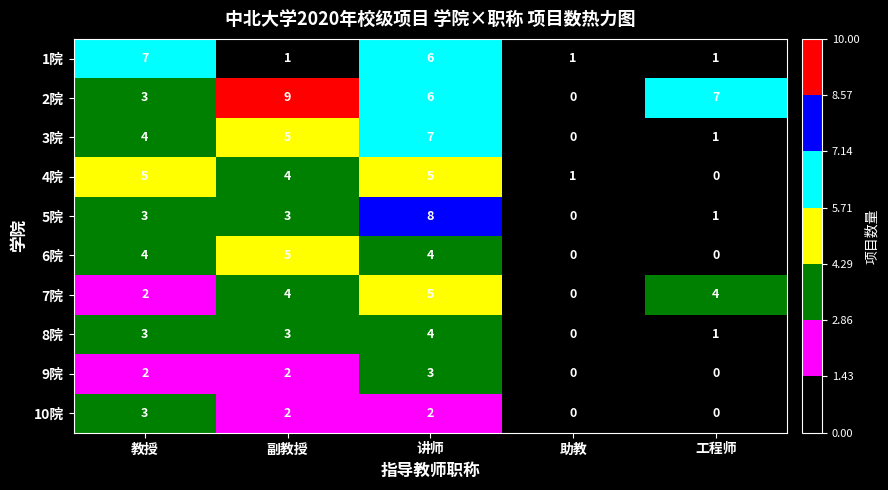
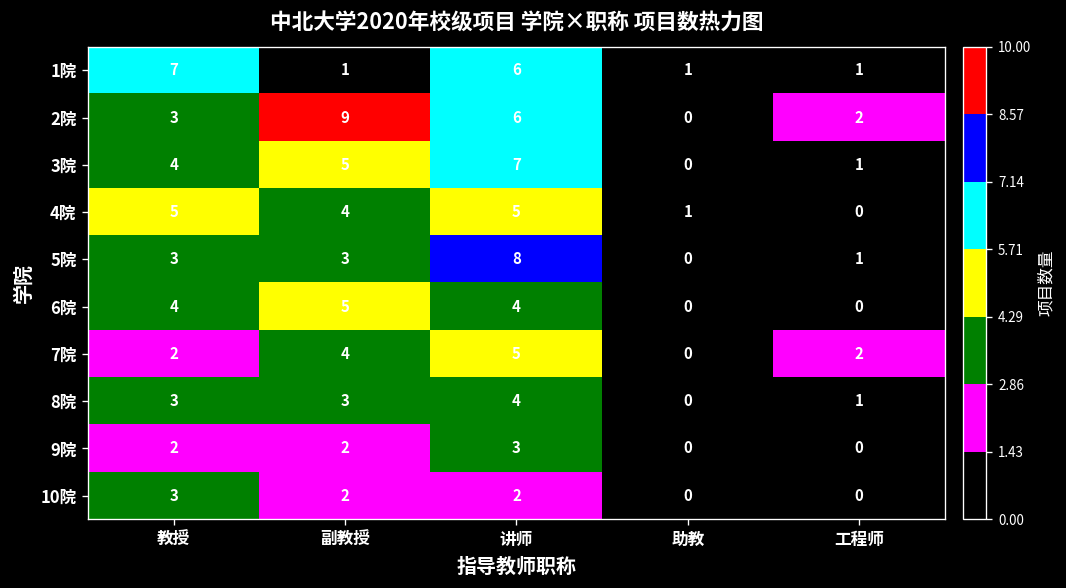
  {
    "1院": {
      "教授": 7,
      "副教授": 1,
      "讲师": 6,
      "助教": 1,
      "工程师": 1
    },
    "2院": {
      "教授": 3,
      "副教授": 9,
      "讲师": 6,
      "助教": 0,
-     "工程师": 7
+     "工程师": 2
    },
    "3院": {
      "教授": 4,
      "副教授": 5,
      "讲师": 7,
      "助教": 0,
      "工程师": 1
    },
    "4院": {
      "教授": 5,
      "副教授": 4,
      "讲师": 5,
      "助教": 1,
      "工程师": 0
    },
    "5院": {
      "教授": 3,
      "副教授": 3,
      "讲师": 8,
      "助教": 0,
      "工程师": 1
    },
    "6院": {
      "教授": 4,
      "副教授": 5,
      "讲师": 4,
      "助教": 0,
      "工程师": 0
    },
    "7院": {
      "教授": 2,
      "副教授": 4,
      "讲师": 5,
      "助教": 0,
-     "工程师": 4
+     "工程师": 2
    },
    "8院": {
      "教授": 3,
      "副教授": 3,
      "讲师": 4,
      "助教": 0,
      "工程师": 1
    },
    "9院": {
      "教授": 2,
      "副教授": 2,
      "讲师": 3,
      "助教": 0,
      "工程师": 0
    },
    "10院": {
      "教授": 3,
      "副教授": 2,
      "讲师": 2,
      "助教": 0,
      "工程师": 0
    }
  }
